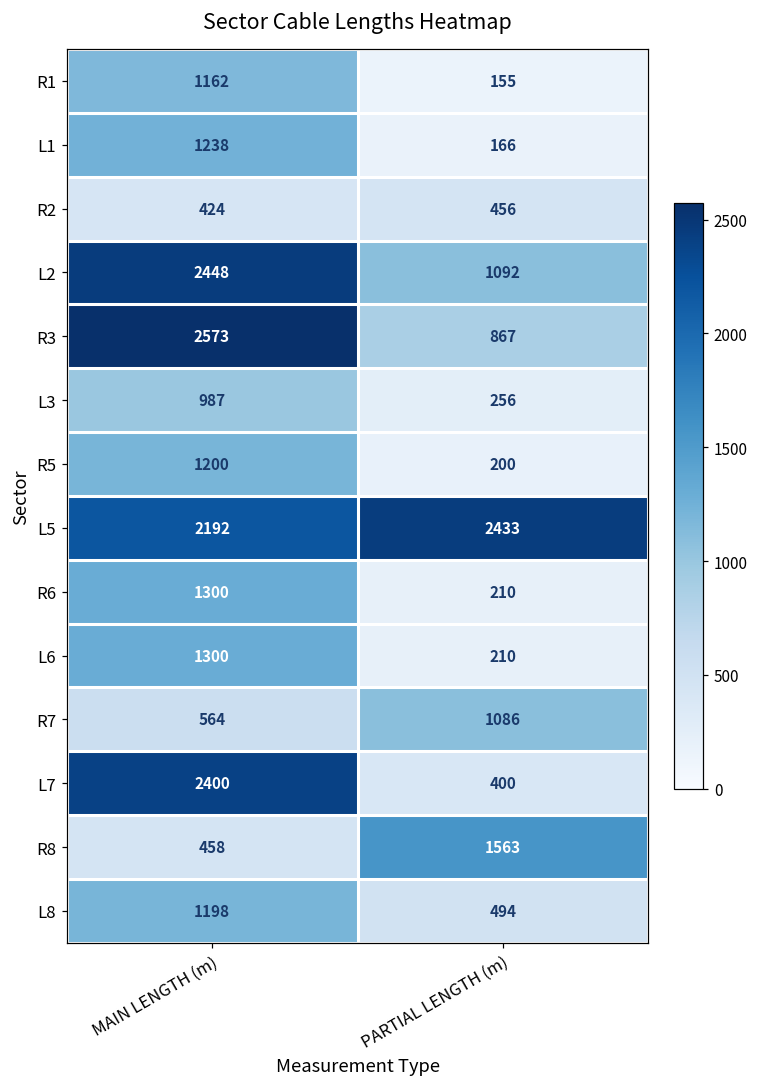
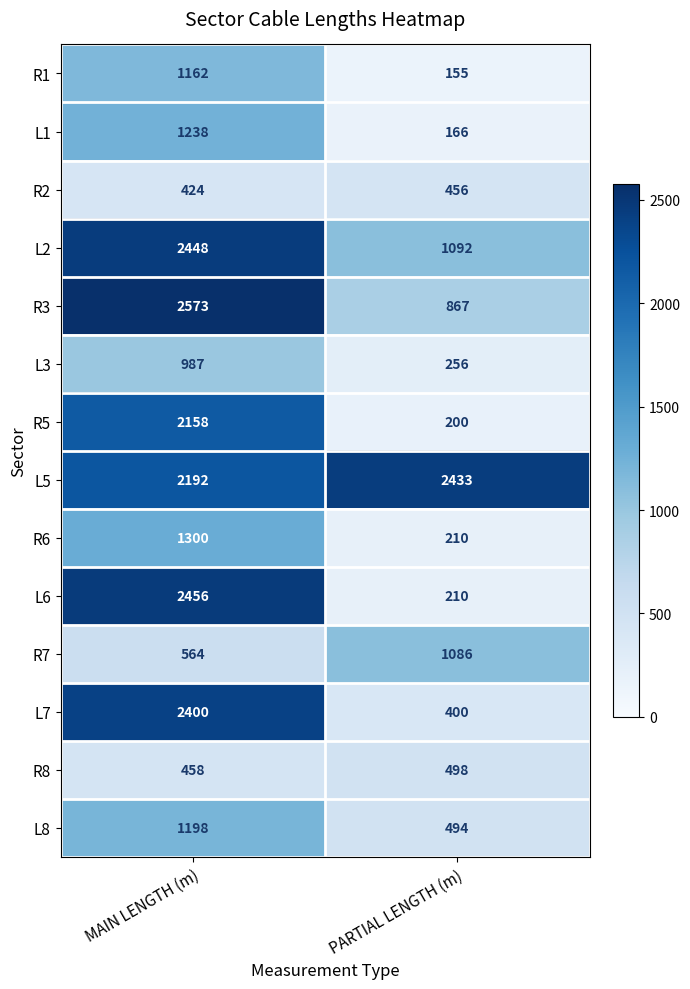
  {
    "R1": {
      "MAIN LENGTH (m)": 1162,
      "PARTIAL LENGTH (m)": 155
    },
    "L1": {
      "MAIN LENGTH (m)": 1238,
      "PARTIAL LENGTH (m)": 166
    },
    "R2": {
      "MAIN LENGTH (m)": 424,
      "PARTIAL LENGTH (m)": 456
    },
    "L2": {
      "MAIN LENGTH (m)": 2448,
      "PARTIAL LENGTH (m)": 1092
    },
    "R3": {
      "MAIN LENGTH (m)": 2573,
      "PARTIAL LENGTH (m)": 867
    },
    "L3": {
      "MAIN LENGTH (m)": 987,
      "PARTIAL LENGTH (m)": 256
    },
    "R5": {
-     "MAIN LENGTH (m)": 1200,
+     "MAIN LENGTH (m)": 2158,
      "PARTIAL LENGTH (m)": 200
    },
    "L5": {
      "MAIN LENGTH (m)": 2192,
      "PARTIAL LENGTH (m)": 2433
    },
    "R6": {
      "MAIN LENGTH (m)": 1300,
      "PARTIAL LENGTH (m)": 210
    },
    "L6": {
-     "MAIN LENGTH (m)": 1300,
+     "MAIN LENGTH (m)": 2456,
      "PARTIAL LENGTH (m)": 210
    },
    "R7": {
      "MAIN LENGTH (m)": 564,
      "PARTIAL LENGTH (m)": 1086
    },
    "L7": {
      "MAIN LENGTH (m)": 2400,
      "PARTIAL LENGTH (m)": 400
    },
    "R8": {
      "MAIN LENGTH (m)": 458,
-     "PARTIAL LENGTH (m)": 1563
+     "PARTIAL LENGTH (m)": 498
    },
    "L8": {
      "MAIN LENGTH (m)": 1198,
      "PARTIAL LENGTH (m)": 494
    }
  }
